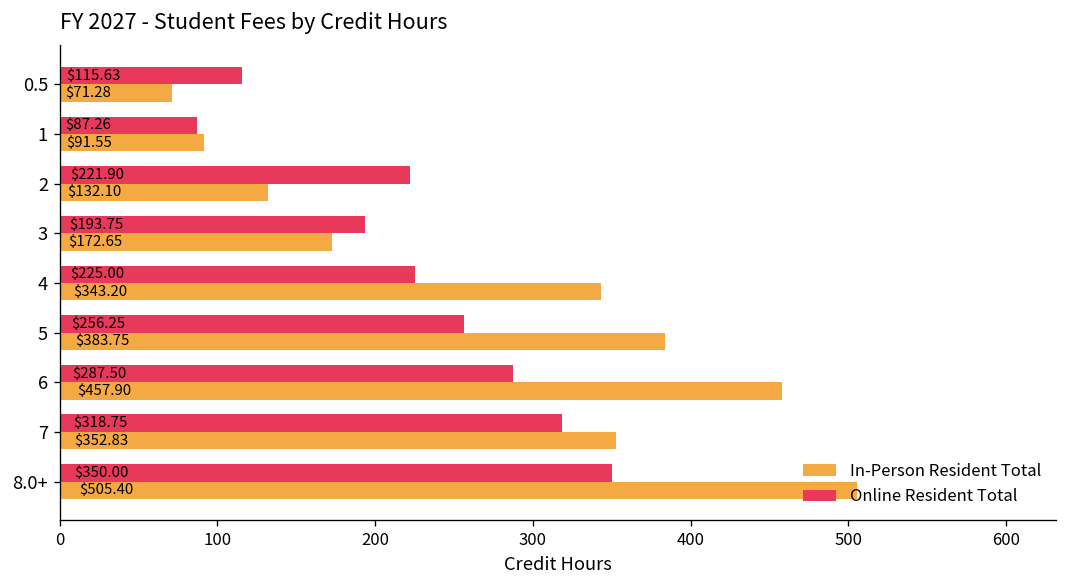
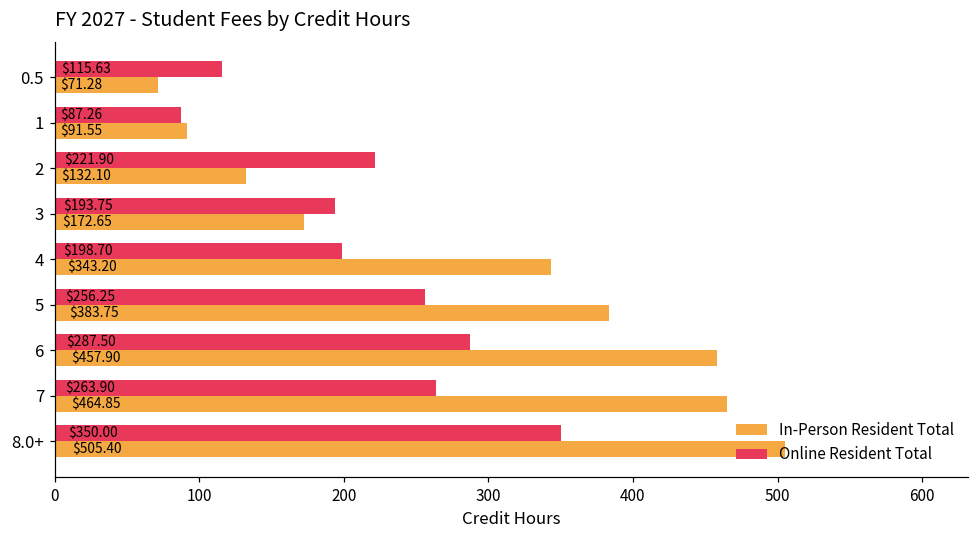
  {
    "In-Person Resident Total": {
      "0.5": "$71.28",
      "1": "$91.55",
      "2": "$132.10",
      "3": "$172.65",
      "4": "$343.20",
      "5": "$383.75",
      "6": "$457.90",
-     "7": "$352.83",
+     "7": "$464.85",
      "8.0+": "$505.40"
    },
    "Online Resident Total": {
      "0.5": "$115.63",
      "1": "$87.26",
      "2": "$221.90",
      "3": "$193.75",
-     "4": "$225.00",
+     "4": "$198.70",
      "5": "$256.25",
      "6": "$287.50",
-     "7": "$318.75",
+     "7": "$263.90",
      "8.0+": "$350.00"
    }
  }
